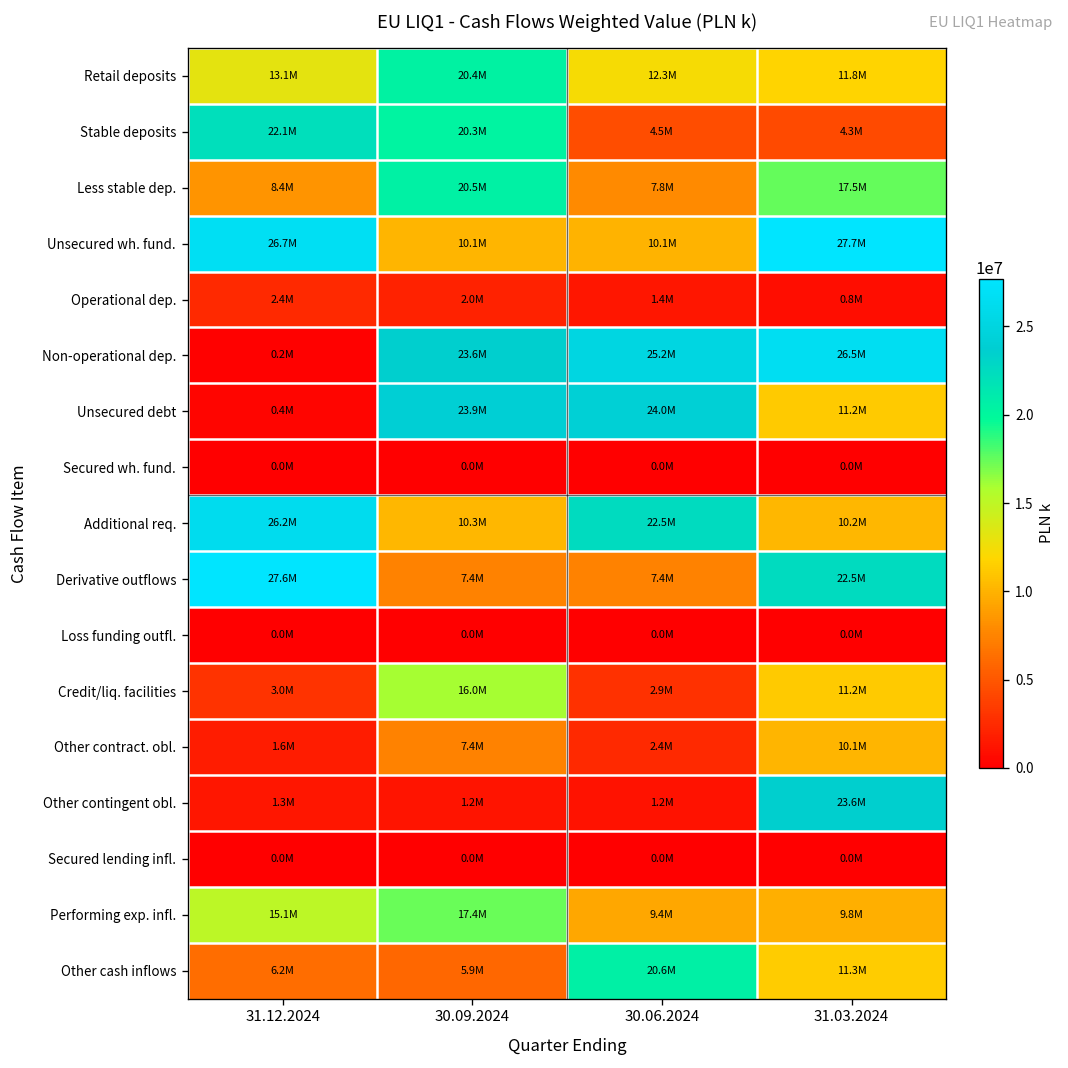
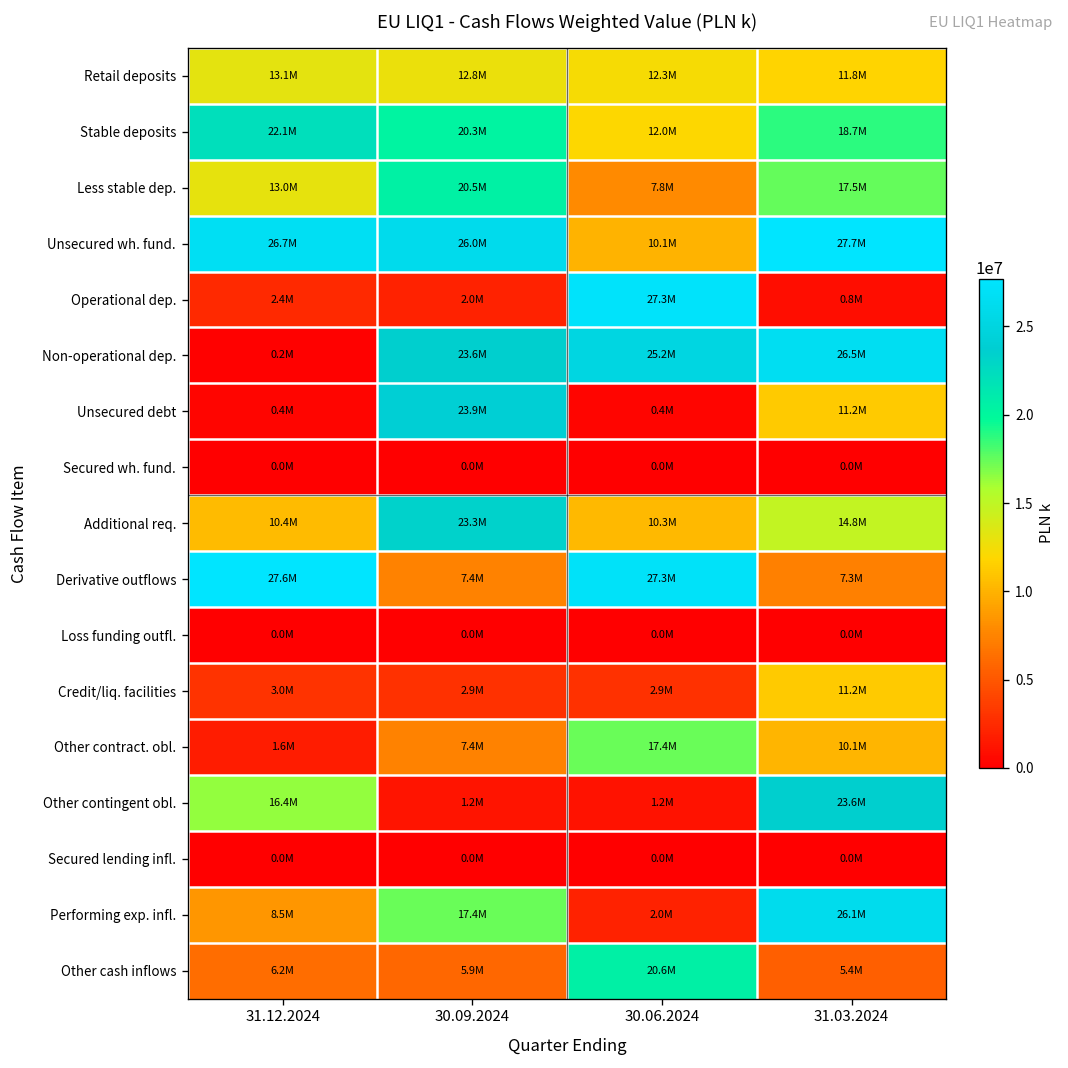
  {
    "Retail deposits": {
      "31.12.2024": "13.1M",
-     "30.09.2024": "20.4M",
+     "30.09.2024": "12.8M",
      "30.06.2024": "12.3M",
      "31.03.2024": "11.8M"
    },
    "Stable deposits": {
      "31.12.2024": "22.1M",
      "30.09.2024": "20.3M",
-     "30.06.2024": "4.5M",
-     "31.03.2024": "4.3M"
+     "30.06.2024": "12.0M",
+     "31.03.2024": "18.7M"
    },
    "Less stable dep.": {
-     "31.12.2024": "8.4M",
+     "31.12.2024": "13.0M",
      "30.09.2024": "20.5M",
      "30.06.2024": "7.8M",
      "31.03.2024": "17.5M"
    },
    "Unsecured wh. fund.": {
      "31.12.2024": "26.7M",
-     "30.09.2024": "10.1M",
+     "30.09.2024": "26.0M",
      "30.06.2024": "10.1M",
      "31.03.2024": "27.7M"
    },
    "Operational dep.": {
      "31.12.2024": "2.4M",
      "30.09.2024": "2.0M",
-     "30.06.2024": "1.4M",
+     "30.06.2024": "27.3M",
      "31.03.2024": "0.8M"
    },
    "Non-operational dep.": {
      "31.12.2024": "0.2M",
      "30.09.2024": "23.6M",
      "30.06.2024": "25.2M",
      "31.03.2024": "26.5M"
    },
    "Unsecured debt": {
      "31.12.2024": "0.4M",
      "30.09.2024": "23.9M",
-     "30.06.2024": "24.0M",
+     "30.06.2024": "0.4M",
      "31.03.2024": "11.2M"
    },
    "Secured wh. fund.": {
      "31.12.2024": "0.0M",
      "30.09.2024": "0.0M",
      "30.06.2024": "0.0M",
      "31.03.2024": "0.0M"
    },
    "Additional req.": {
-     "31.12.2024": "26.2M",
-     "30.09.2024": "10.3M",
-     "30.06.2024": "22.5M",
-     "31.03.2024": "10.2M"
+     "31.12.2024": "10.4M",
+     "30.09.2024": "23.3M",
+     "30.06.2024": "10.3M",
+     "31.03.2024": "14.8M"
    },
    "Derivative outflows": {
      "31.12.2024": "27.6M",
      "30.09.2024": "7.4M",
-     "30.06.2024": "7.4M",
-     "31.03.2024": "22.5M"
+     "30.06.2024": "27.3M",
+     "31.03.2024": "7.3M"
    },
    "Loss funding outfl.": {
      "31.12.2024": "0.0M",
      "30.09.2024": "0.0M",
      "30.06.2024": "0.0M",
      "31.03.2024": "0.0M"
    },
    "Credit/liq. facilities": {
      "31.12.2024": "3.0M",
-     "30.09.2024": "16.0M",
+     "30.09.2024": "2.9M",
      "30.06.2024": "2.9M",
      "31.03.2024": "11.2M"
    },
    "Other contract. obl.": {
      "31.12.2024": "1.6M",
      "30.09.2024": "7.4M",
-     "30.06.2024": "2.4M",
+     "30.06.2024": "17.4M",
      "31.03.2024": "10.1M"
    },
    "Other contingent obl.": {
-     "31.12.2024": "1.3M",
+     "31.12.2024": "16.4M",
      "30.09.2024": "1.2M",
      "30.06.2024": "1.2M",
      "31.03.2024": "23.6M"
    },
    "Secured lending infl.": {
      "31.12.2024": "0.0M",
      "30.09.2024": "0.0M",
      "30.06.2024": "0.0M",
      "31.03.2024": "0.0M"
    },
    "Performing exp. infl.": {
-     "31.12.2024": "15.1M",
+     "31.12.2024": "8.5M",
      "30.09.2024": "17.4M",
-     "30.06.2024": "9.4M",
-     "31.03.2024": "9.8M"
+     "30.06.2024": "2.0M",
+     "31.03.2024": "26.1M"
    },
    "Other cash inflows": {
      "31.12.2024": "6.2M",
      "30.09.2024": "5.9M",
      "30.06.2024": "20.6M",
-     "31.03.2024": "11.3M"
+     "31.03.2024": "5.4M"
    }
  }
